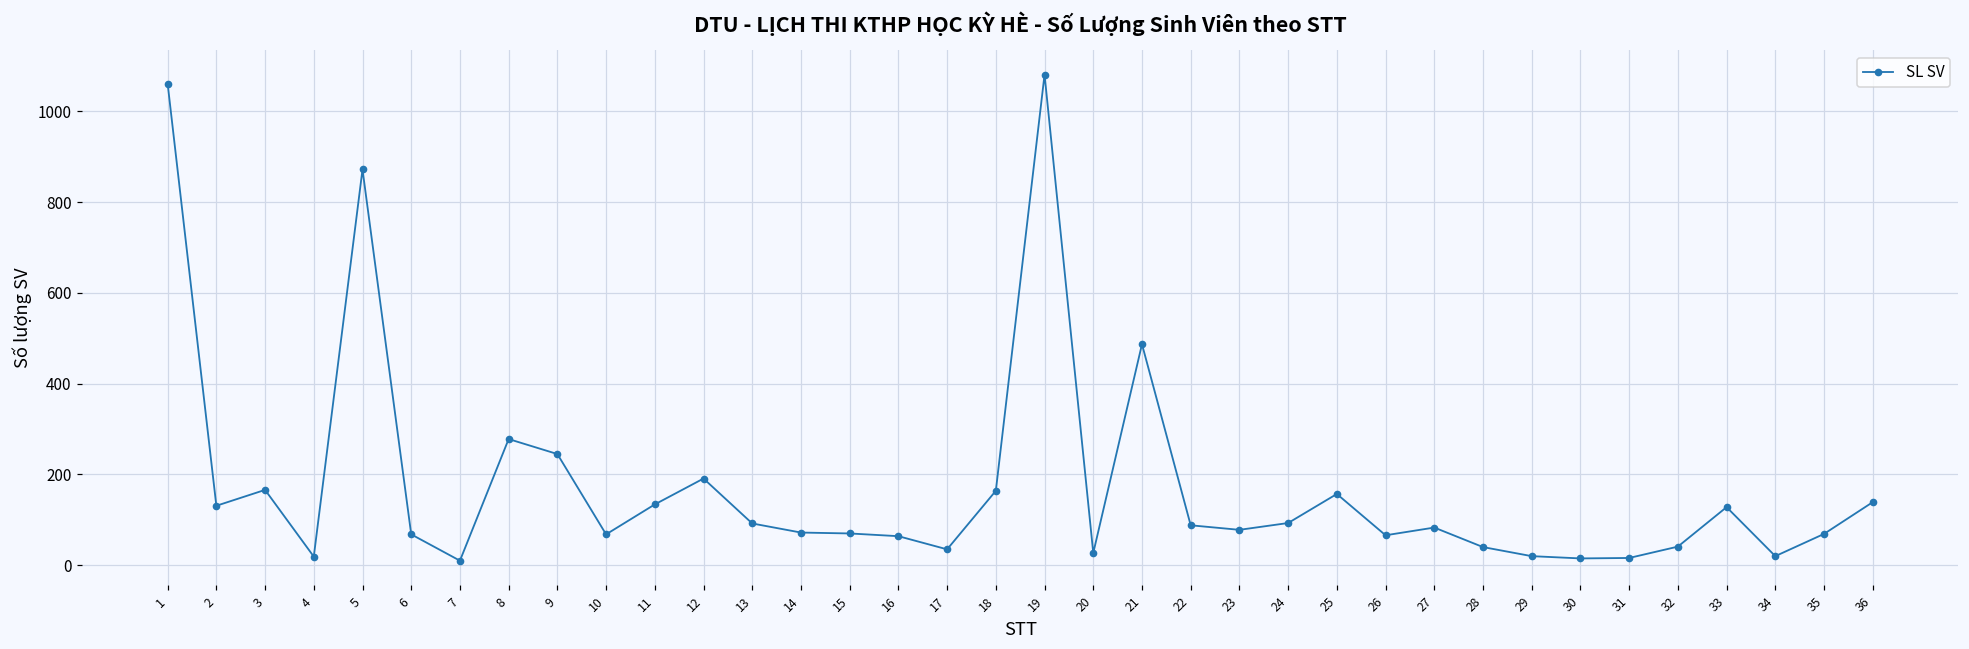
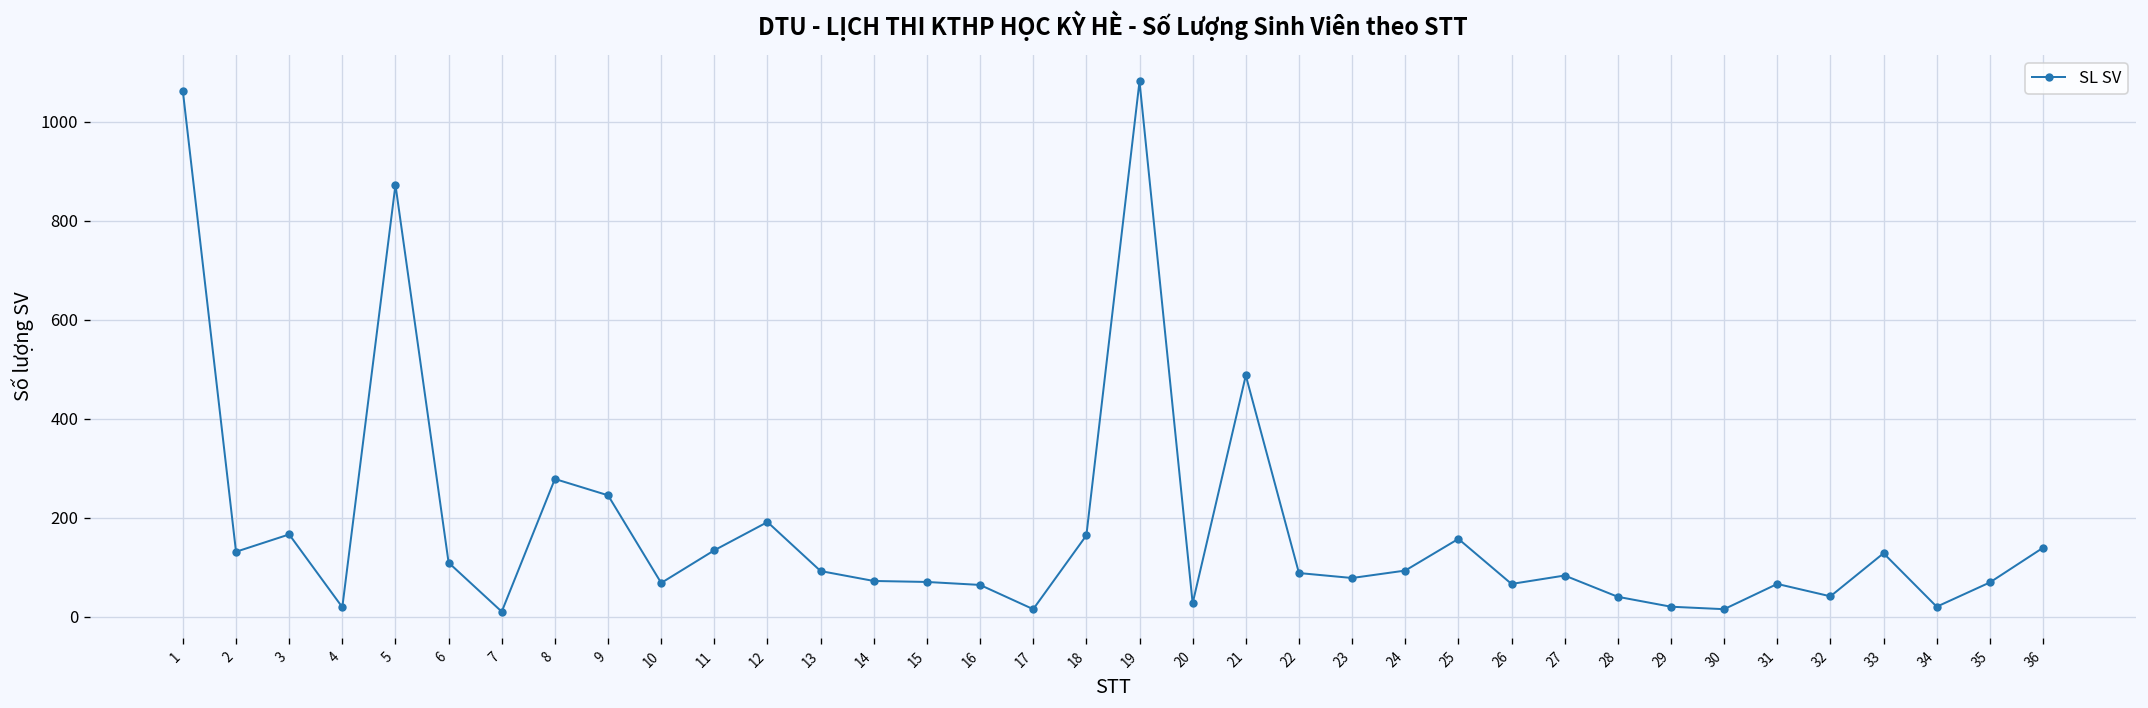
  {
    "1": 1060,
    "2": 130,
    "3": 170,
    "4": 20,
    "5": 870,
-   "6": 70,
+   "6": 110,
    "7": 10,
    "8": 280,
    "9": 250,
    "10": 70,
    "11": 130,
    "12": 190,
    "13": 90,
    "14": 70,
    "15": 70,
    "16": 60,
-   "17": 40,
+   "17": 20,
    "18": 160,
    "19": 1080,
    "20": 30,
    "21": 490,
    "22": 90,
    "23": 80,
    "24": 90,
    "25": 160,
    "26": 70,
    "27": 80,
    "28": 40,
    "29": 20,
    "30": 20,
-   "31": 20,
+   "31": 70,
    "32": 40,
    "33": 130,
    "34": 20,
    "35": 70,
    "36": 140
  }
